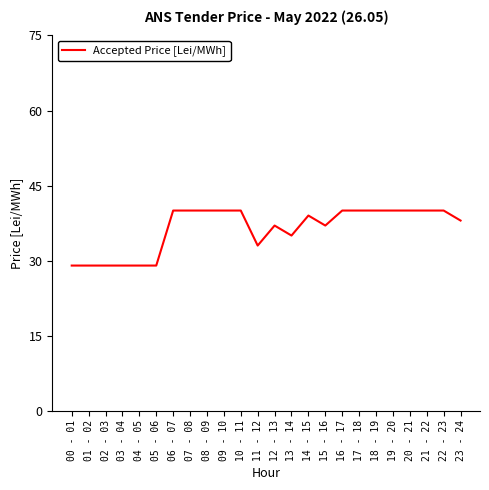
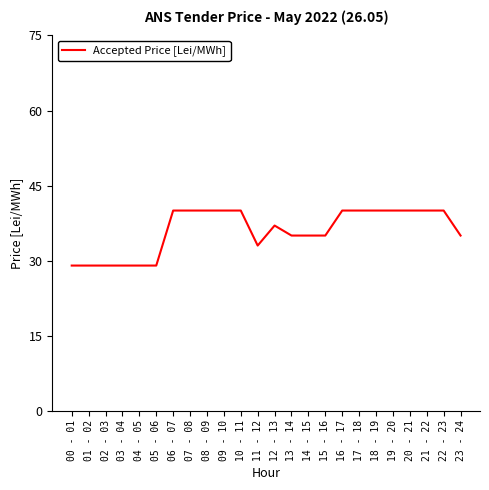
  {
    "00 - 01": 29,
    "01 - 02": 29,
    "02 - 03": 29,
    "03 - 04": 29,
    "04 - 05": 29,
    "05 - 06": 29,
    "06 - 07": 40,
    "07 - 08": 40,
    "08 - 09": 40,
    "09 - 10": 40,
    "10 - 11": 40,
    "11 - 12": 33,
    "12 - 13": 37,
    "13 - 14": 35,
-   "14 - 15": 39,
-   "15 - 16": 37,
+   "14 - 15": 35,
+   "15 - 16": 35,
    "16 - 17": 40,
    "17 - 18": 40,
    "18 - 19": 40,
    "19 - 20": 40,
    "20 - 21": 40,
    "21 - 22": 40,
    "22 - 23": 40,
-   "23 - 24": 38
+   "23 - 24": 35
  }
